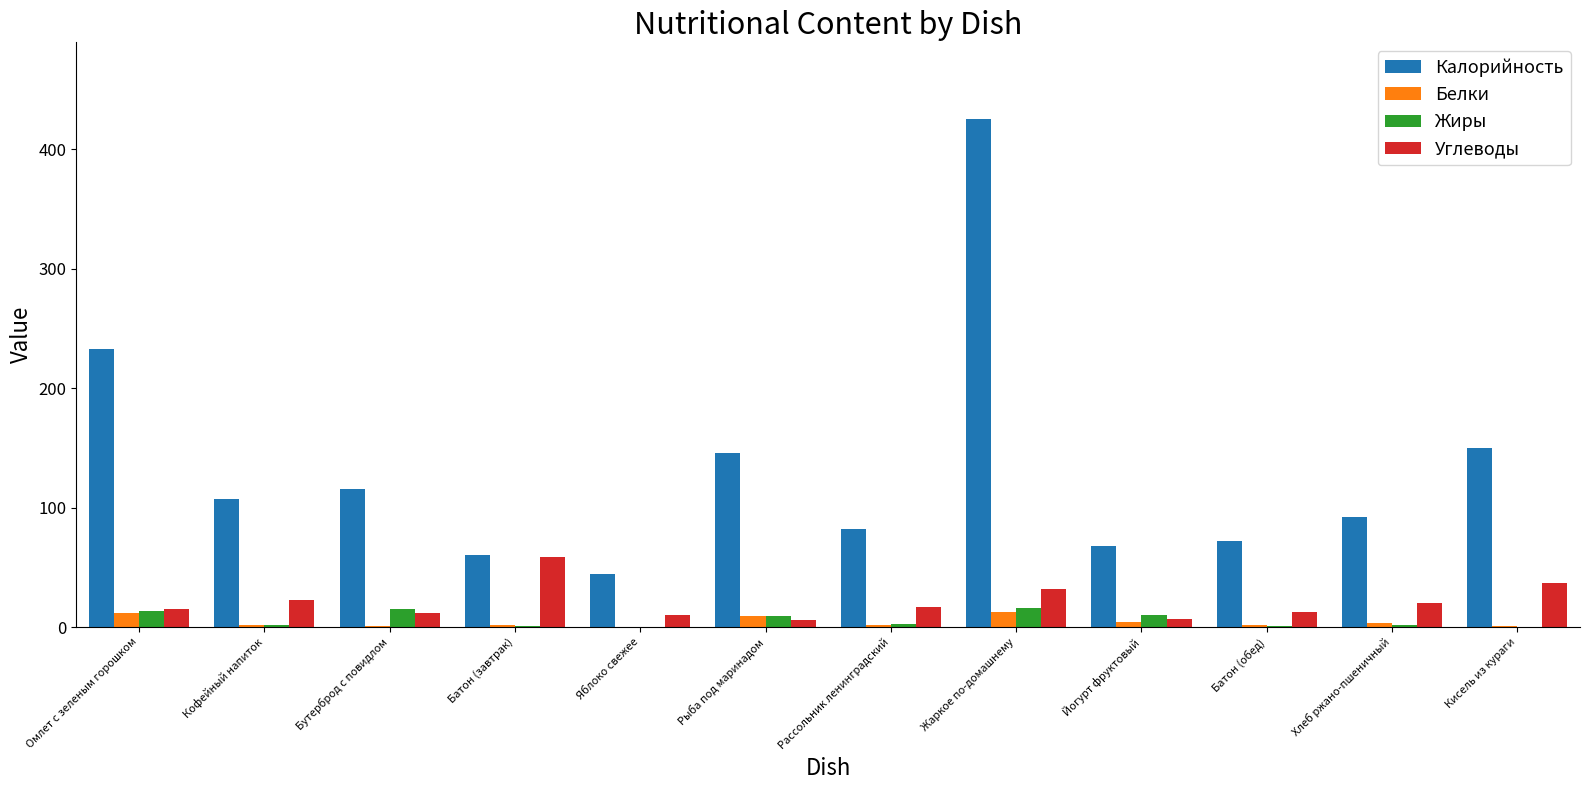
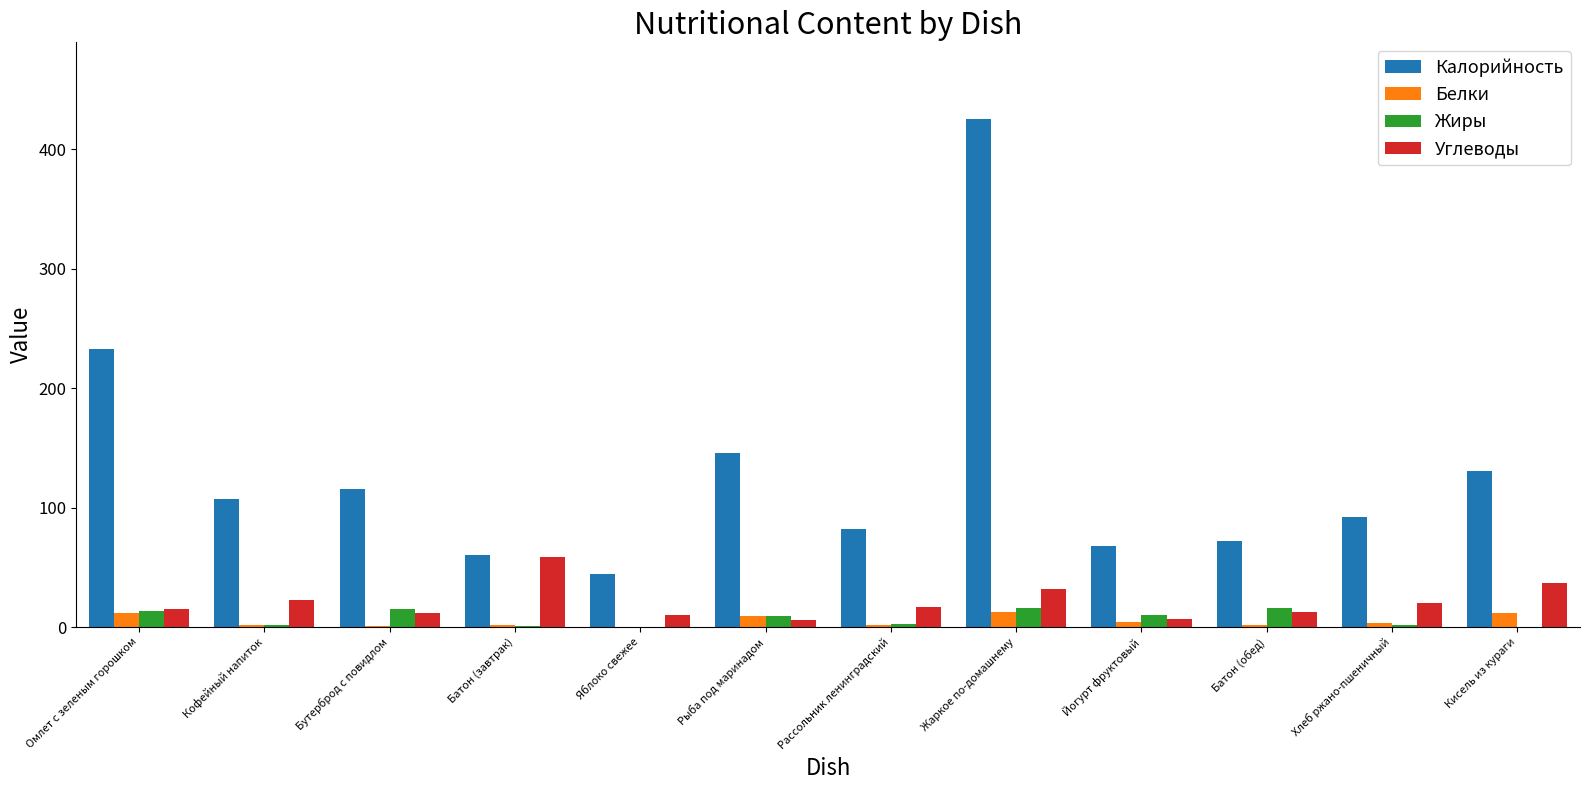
  {
    "Калорийность": {
      "Омлет с зеленым горошком": 233,
      "Кофейный напиток": 107,
      "Бутерброд с повидлом": 116,
      "Батон (завтрак)": 60,
      "Яблоко свежее": 44,
      "Рыба под маринадом": 146,
      "Рассольник ленинградский": 82,
      "Жаркое по-домашнему": 426,
      "Йогурт фруктовый": 68,
      "Батон (обед)": 72,
      "Хлеб ржано-пшеничный": 92,
-     "Кисель из кураги": 150
+     "Кисель из кураги": 131
    },
    "Белки": {
      "Омлет с зеленым горошком": 12,
      "Рыба под маринадом": 10,
      "Жаркое по-домашнему": 13,
      "Йогурт фруктовый": 4,
      "Хлеб ржано-пшеничный": 3,
-     "Кисель из кураги": 1
+     "Кисель из кураги": 12
    },
    "Жиры": {
      "Омлет с зеленым горошком": 13,
      "Бутерброд с повидлом": 15,
      "Рыба под маринадом": 9,
      "Рассольник ленинградский": 2,
      "Жаркое по-домашнему": 16,
      "Йогурт фруктовый": 11,
-     "Батон (обед)": 1
+     "Батон (обед)": 16
    },
    "Углеводы": {
      "Омлет с зеленым горошком": 15,
      "Кофейный напиток": 22,
      "Бутерброд с повидлом": 12,
      "Батон (завтрак)": 58,
      "Яблоко свежее": 10,
      "Рыба под маринадом": 6,
      "Рассольник ленинградский": 17,
      "Жаркое по-домашнему": 31,
      "Йогурт фруктовый": 7,
      "Батон (обед)": 13,
      "Хлеб ржано-пшеничный": 20,
      "Кисель из кураги": 37
    }
  }
